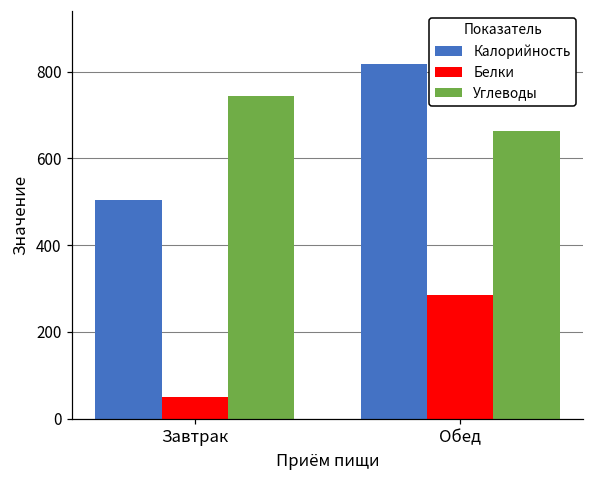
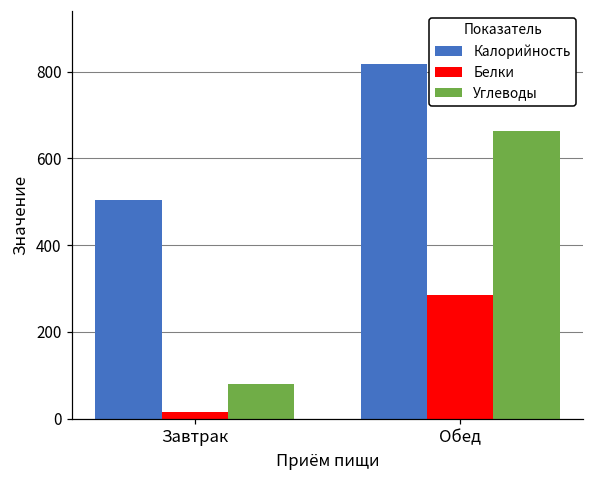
  {
    "Калорийность": {
      "Завтрак": 500,
      "Обед": 820
    },
    "Белки": {
-     "Завтрак": 50,
+     "Завтрак": 20,
      "Обед": 290
    },
    "Углеводы": {
-     "Завтрак": 740,
+     "Завтрак": 80,
      "Обед": 660
    }
  }
